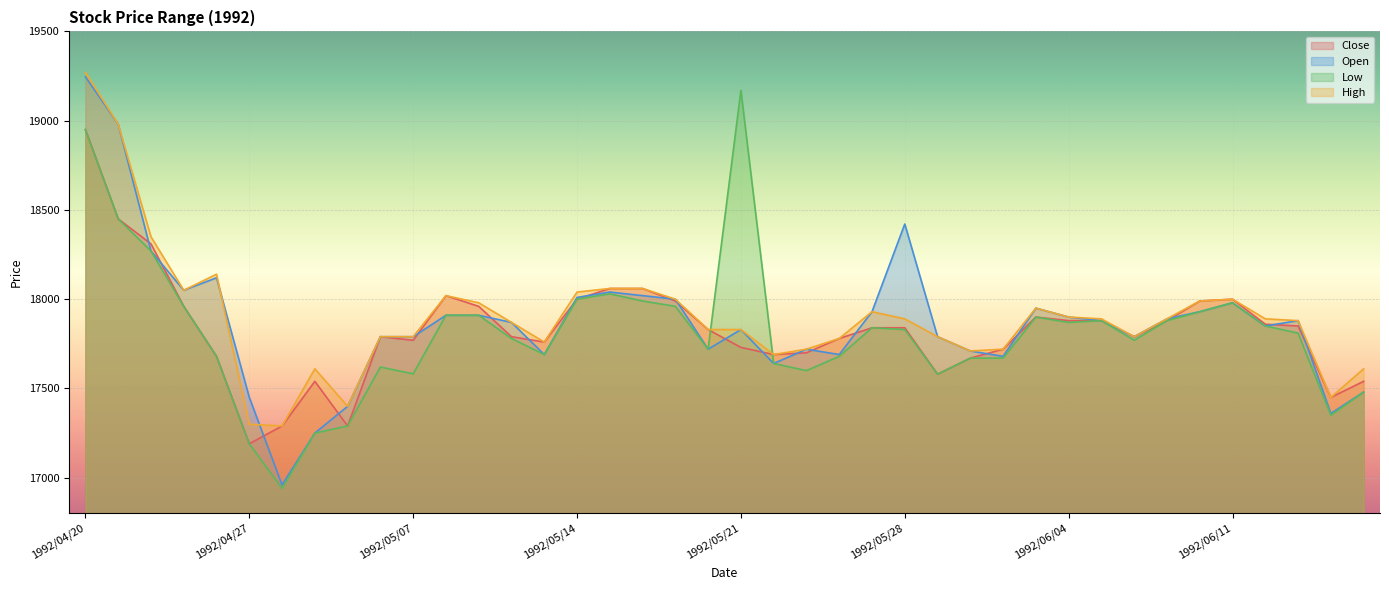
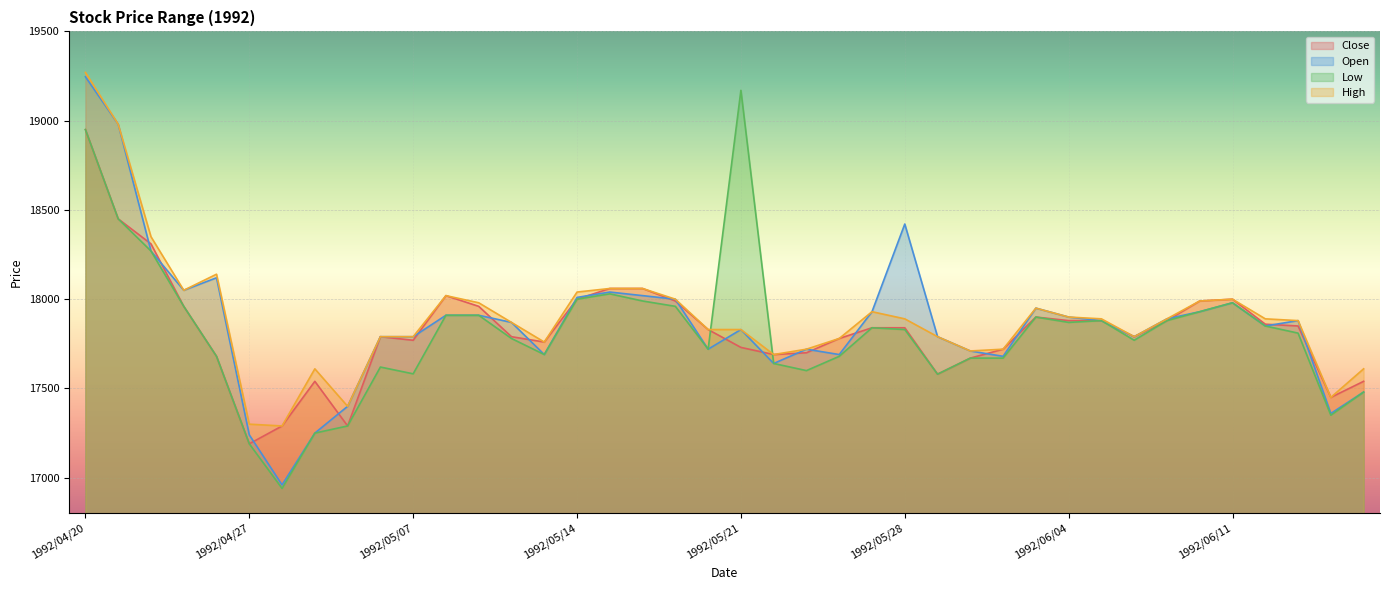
  {
    "Open": {
      "1992/04/20": 19250,
-     "1992/04/27": 17450,
+     "1992/04/27": 17240,
      "1992/05/28": 18420
    },
    "Low": {
      "1992/05/07": 17580,
      "1992/05/21": 19170
    }
  }
